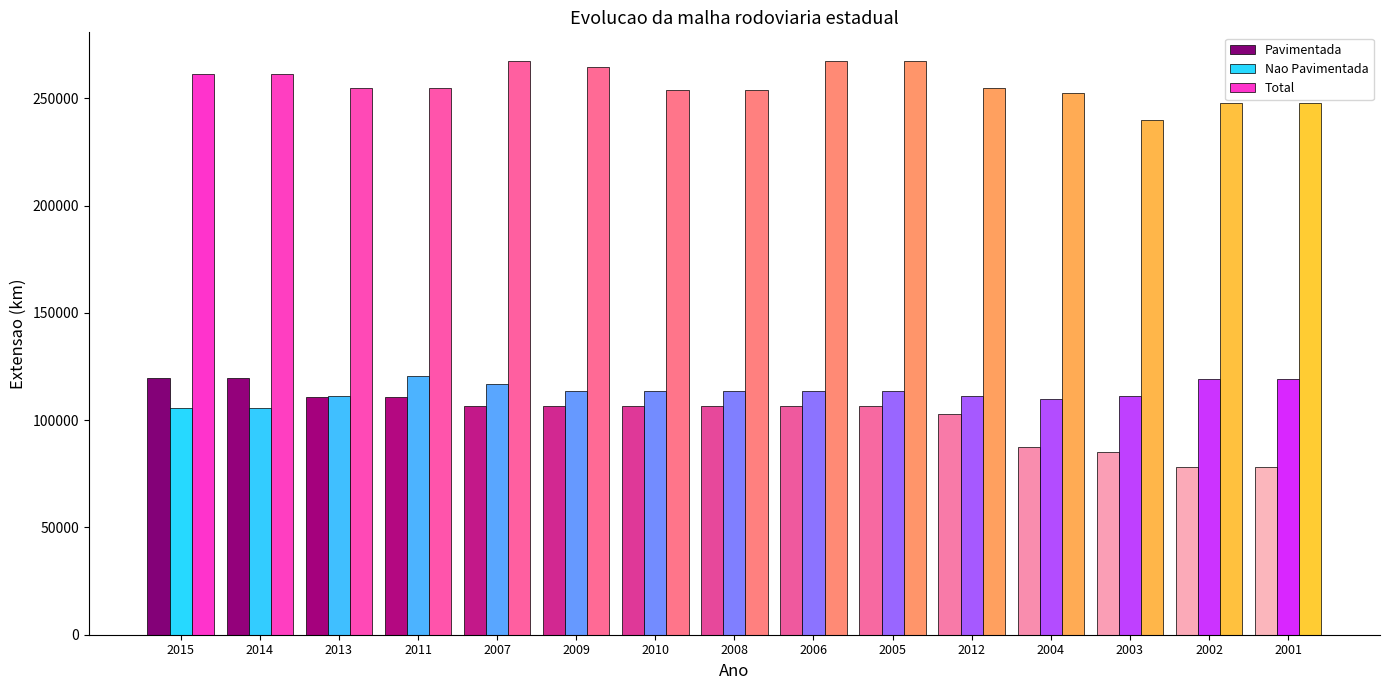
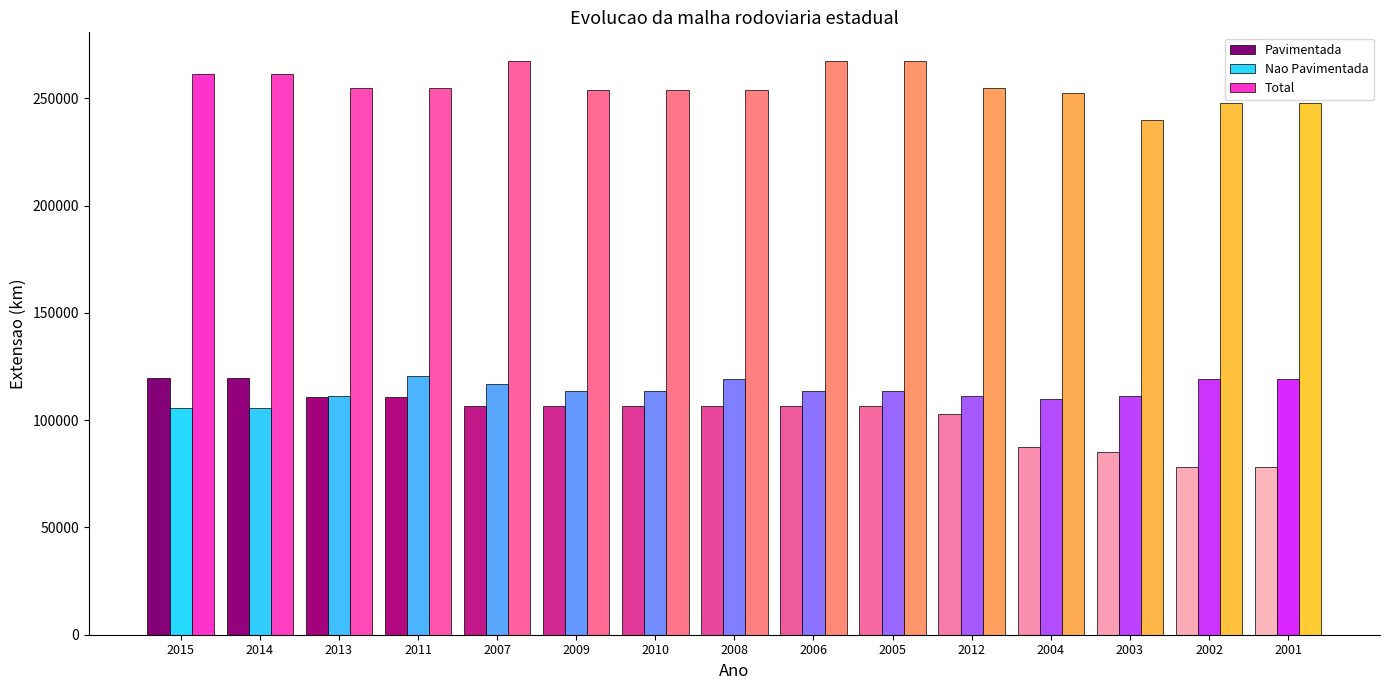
  {
    "Pavimentada": {
      "2015": 120000,
      "2014": 120000,
      "2013": 111000,
      "2011": 111000,
      "2007": 107000,
      "2009": 107000,
      "2010": 107000,
      "2008": 107000,
      "2006": 106000,
      "2005": 106000,
      "2012": 103000,
      "2004": 87000,
      "2003": 85000,
      "2002": 78000,
      "2001": 78000
    },
    "Nao Pavimentada": {
      "2015": 106000,
      "2014": 106000,
      "2013": 111000,
      "2011": 121000,
      "2007": 117000,
      "2009": 113000,
      "2010": 113000,
-     "2008": 113000,
+     "2008": 119000,
      "2006": 114000,
      "2005": 114000,
      "2012": 111000,
      "2004": 110000,
      "2003": 111000,
      "2002": 119000,
      "2001": 119000
    },
    "Total": {
      "2015": 262000,
      "2014": 262000,
      "2013": 255000,
      "2011": 255000,
      "2007": 267000,
-     "2009": 265000,
+     "2009": 254000,
      "2010": 254000,
      "2008": 254000,
      "2006": 267000,
      "2005": 267000,
      "2012": 255000,
      "2004": 252000,
      "2003": 240000,
      "2002": 248000,
      "2001": 248000
    }
  }
